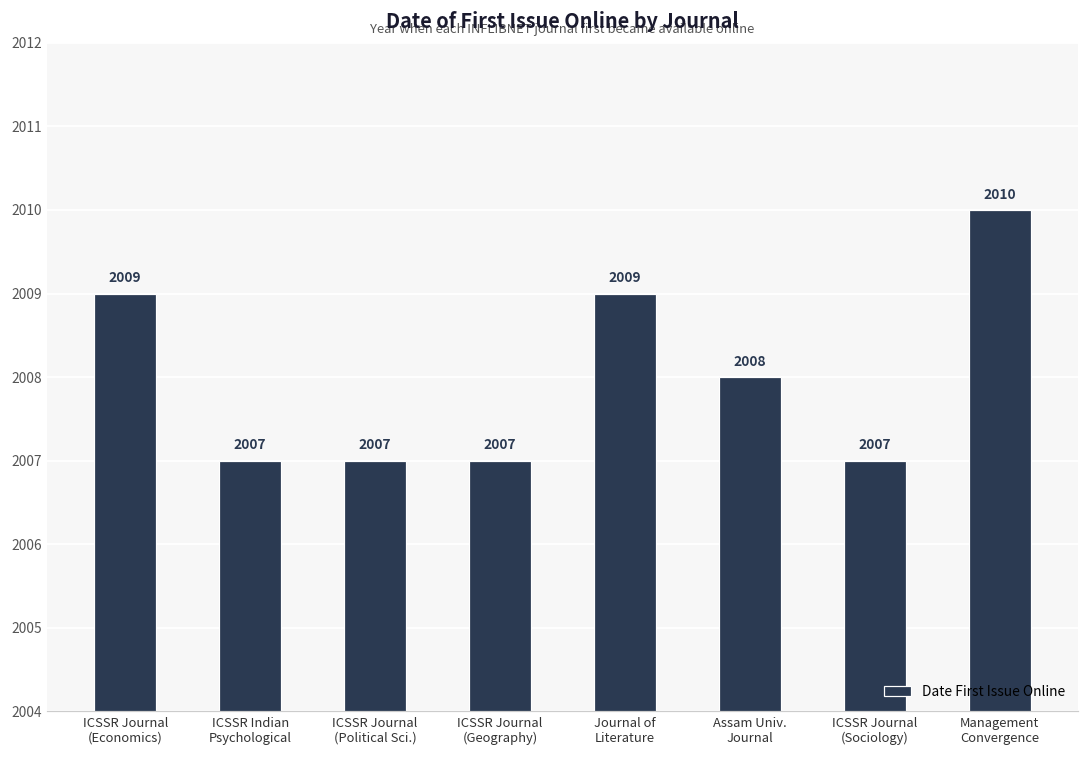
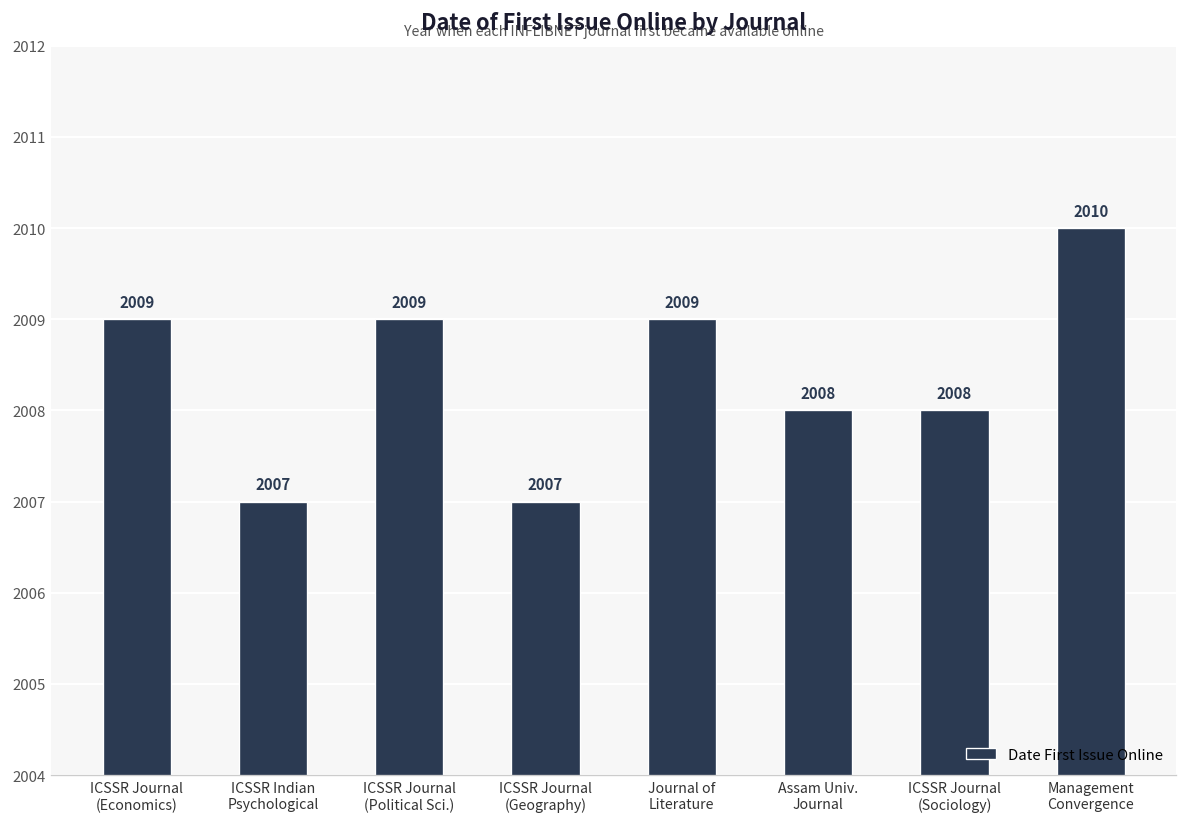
  {
    "ICSSR Journal (Economics)": 2009,
    "ICSSR Indian Psychological": 2007,
-   "ICSSR Journal (Political Sci.)": 2007,
+   "ICSSR Journal (Political Sci.)": 2009,
    "ICSSR Journal (Geography)": 2007,
    "Journal of Literature": 2009,
    "Assam Univ. Journal": 2008,
-   "ICSSR Journal (Sociology)": 2007,
+   "ICSSR Journal (Sociology)": 2008,
    "Management Convergence": 2010
  }
